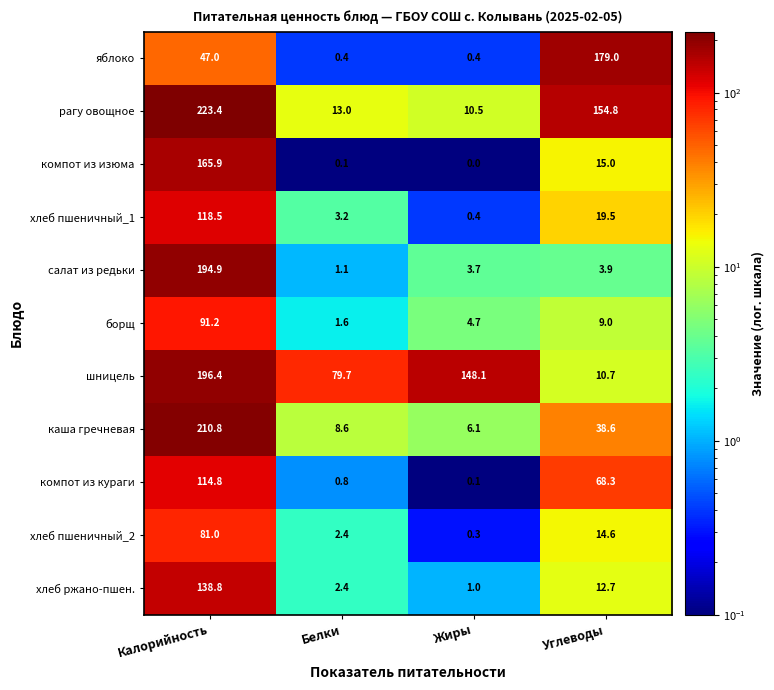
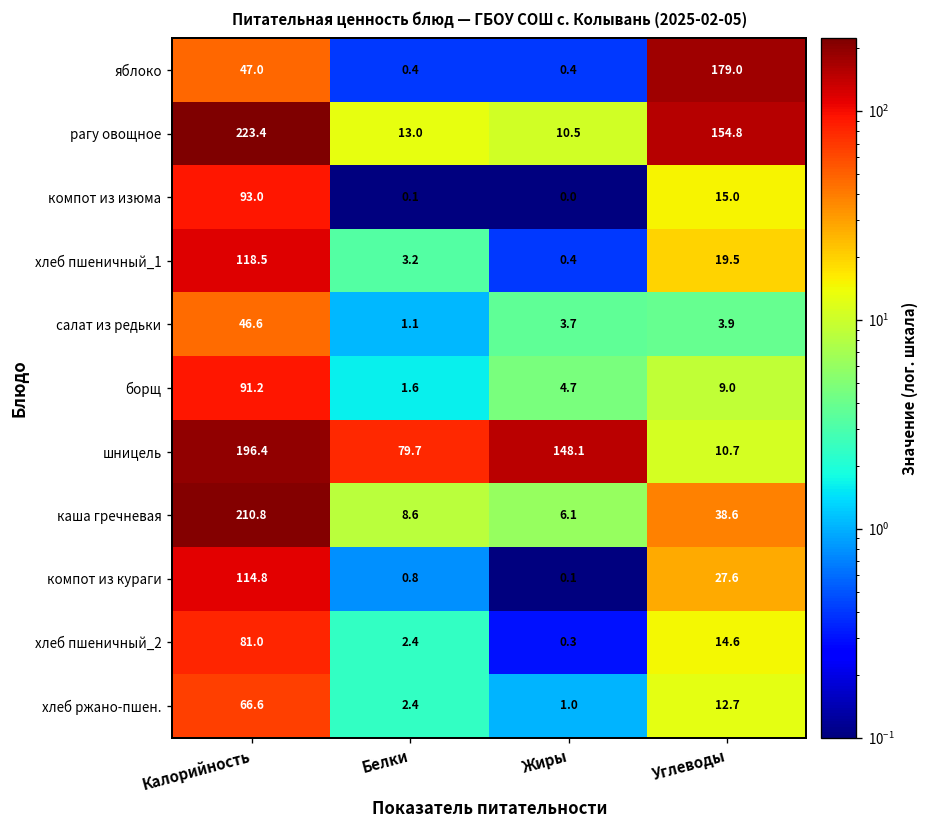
  {
    "яблоко": {
      "Калорийность": 47.0,
      "Белки": 0.4,
      "Жиры": 0.4,
      "Углеводы": 179.0
    },
    "рагу овощное": {
      "Калорийность": 223.4,
      "Белки": 13.0,
      "Жиры": 10.5,
      "Углеводы": 154.8
    },
    "компот из изюма": {
-     "Калорийность": 165.9,
+     "Калорийность": 93.0,
      "Белки": 0.1,
      "Жиры": 0.0,
      "Углеводы": 15.0
    },
    "хлеб пшеничный_1": {
      "Калорийность": 118.5,
      "Белки": 3.2,
      "Жиры": 0.4,
      "Углеводы": 19.5
    },
    "салат из редьки": {
-     "Калорийность": 194.9,
+     "Калорийность": 46.6,
      "Белки": 1.1,
      "Жиры": 3.7,
      "Углеводы": 3.9
    },
    "борщ": {
      "Калорийность": 91.2,
      "Белки": 1.6,
      "Жиры": 4.7,
      "Углеводы": 9.0
    },
    "шницель": {
      "Калорийность": 196.4,
      "Белки": 79.7,
      "Жиры": 148.1,
      "Углеводы": 10.7
    },
    "каша гречневая": {
      "Калорийность": 210.8,
      "Белки": 8.6,
      "Жиры": 6.1,
      "Углеводы": 38.6
    },
    "компот из кураги": {
      "Калорийность": 114.8,
      "Белки": 0.8,
      "Жиры": 0.1,
-     "Углеводы": 68.3
+     "Углеводы": 27.6
    },
    "хлеб пшеничный_2": {
      "Калорийность": 81.0,
      "Белки": 2.4,
      "Жиры": 0.3,
      "Углеводы": 14.6
    },
    "хлеб ржано-пшен.": {
-     "Калорийность": 138.8,
+     "Калорийность": 66.6,
      "Белки": 2.4,
      "Жиры": 1.0,
      "Углеводы": 12.7
    }
  }
